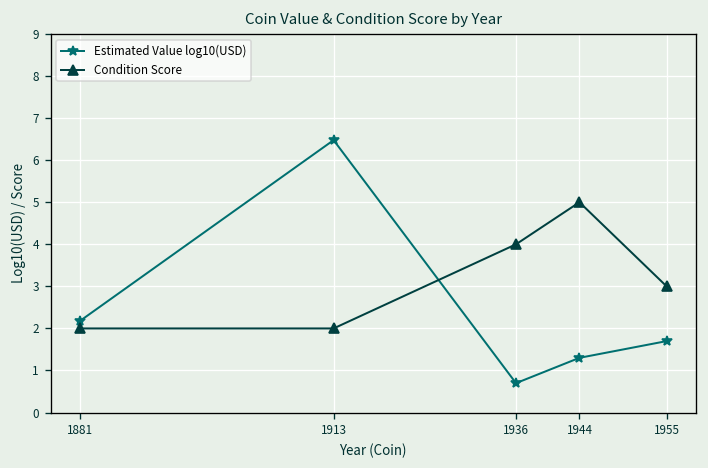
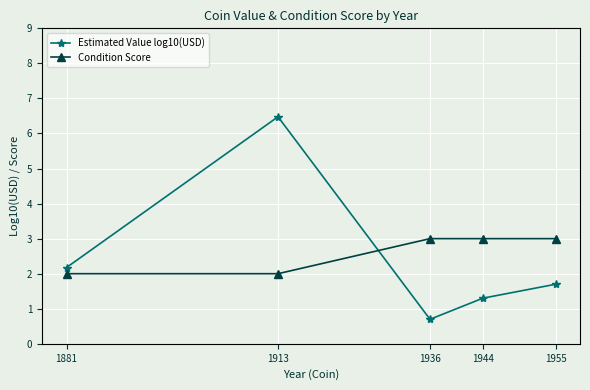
  {
    "Estimated Value log10(USD)": {
      "1881": 2.2,
      "1913": 6.5,
      "1936": 0.7,
      "1944": 1.3,
      "1955": 1.7
    },
    "Condition Score": {
      "1881": 2,
      "1913": 2,
-     "1936": 4,
-     "1944": 5,
+     "1936": 3,
+     "1944": 3,
      "1955": 3
    }
  }
